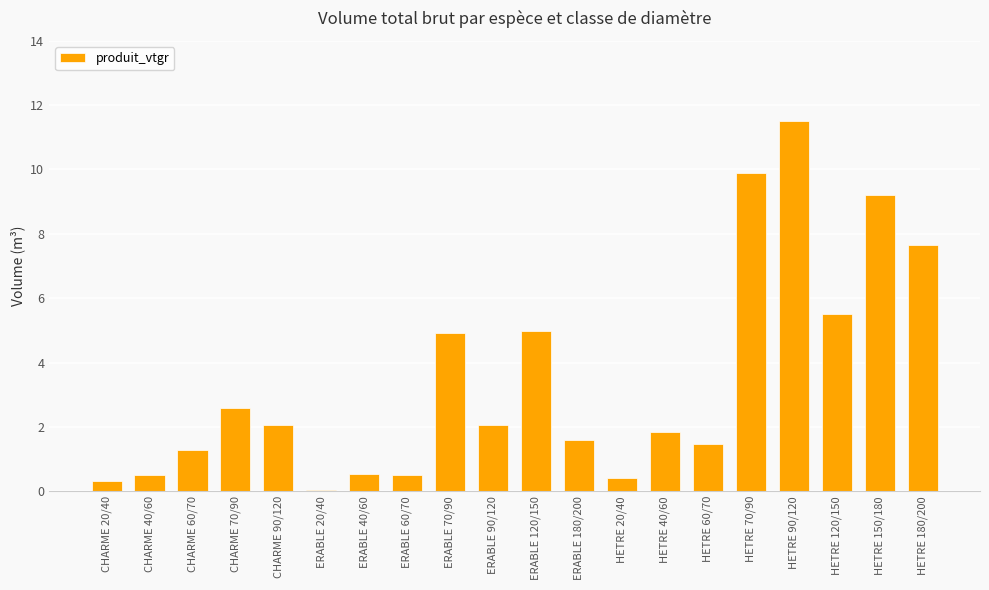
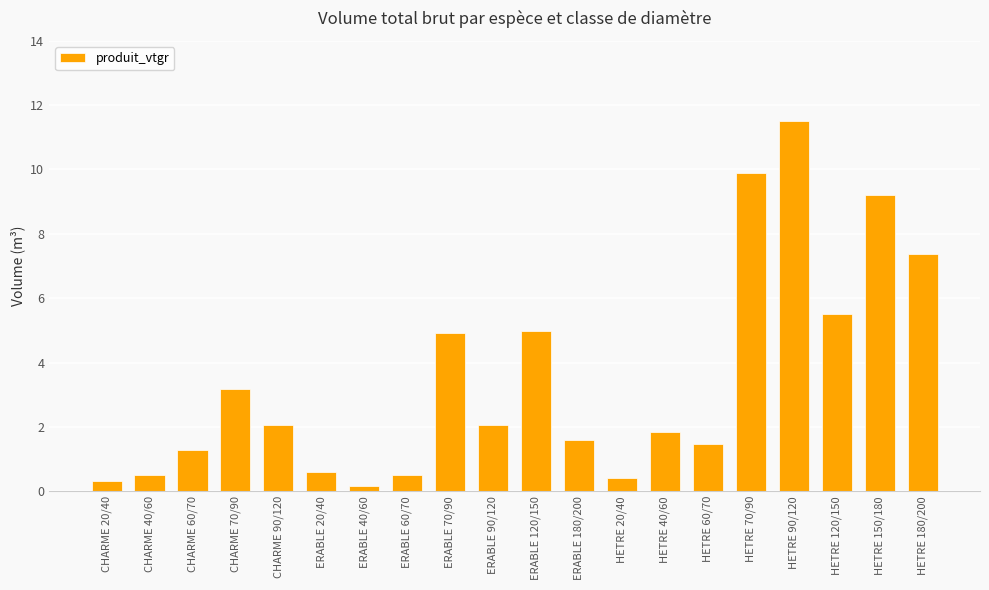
  {
    "CHARME 20/40": 0.3,
    "CHARME 40/60": 0.5,
    "CHARME 60/70": 1.3,
-   "CHARME 70/90": 2.6,
+   "CHARME 70/90": 3.2,
    "CHARME 90/120": 2.0,
-   "ERABLE 20/40": 0.1,
-   "ERABLE 40/60": 0.5,
+   "ERABLE 20/40": 0.6,
+   "ERABLE 40/60": 0.2,
    "ERABLE 60/70": 0.5,
    "ERABLE 70/90": 4.9,
    "ERABLE 90/120": 2.0,
    "ERABLE 120/150": 5.0,
    "ERABLE 180/200": 1.6,
    "HETRE 20/40": 0.4,
    "HETRE 40/60": 1.8,
    "HETRE 60/70": 1.5,
    "HETRE 70/90": 9.9,
    "HETRE 90/120": 11.5,
    "HETRE 120/150": 5.5,
    "HETRE 150/180": 9.2,
-   "HETRE 180/200": 7.7
+   "HETRE 180/200": 7.4
  }
